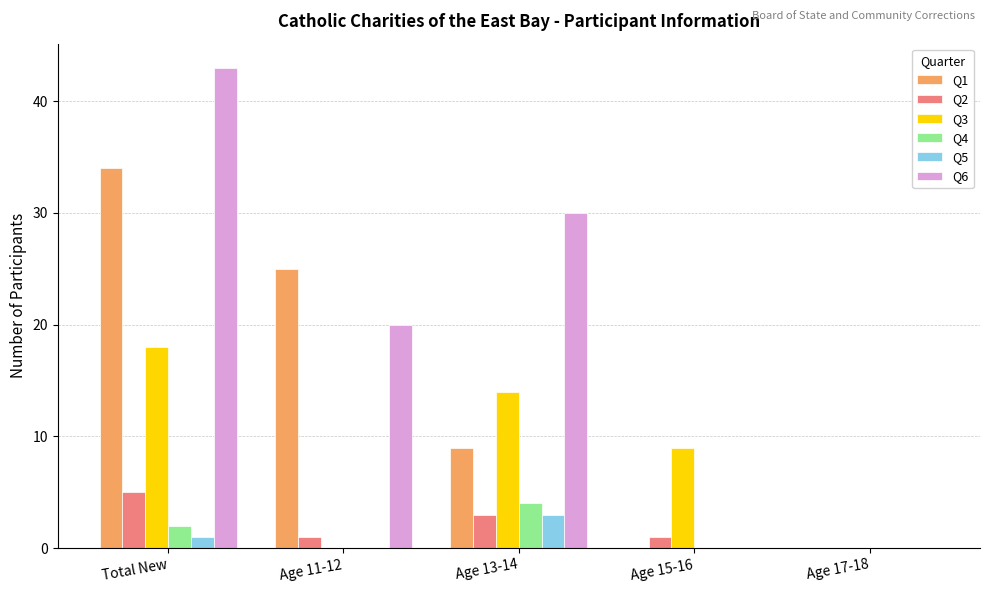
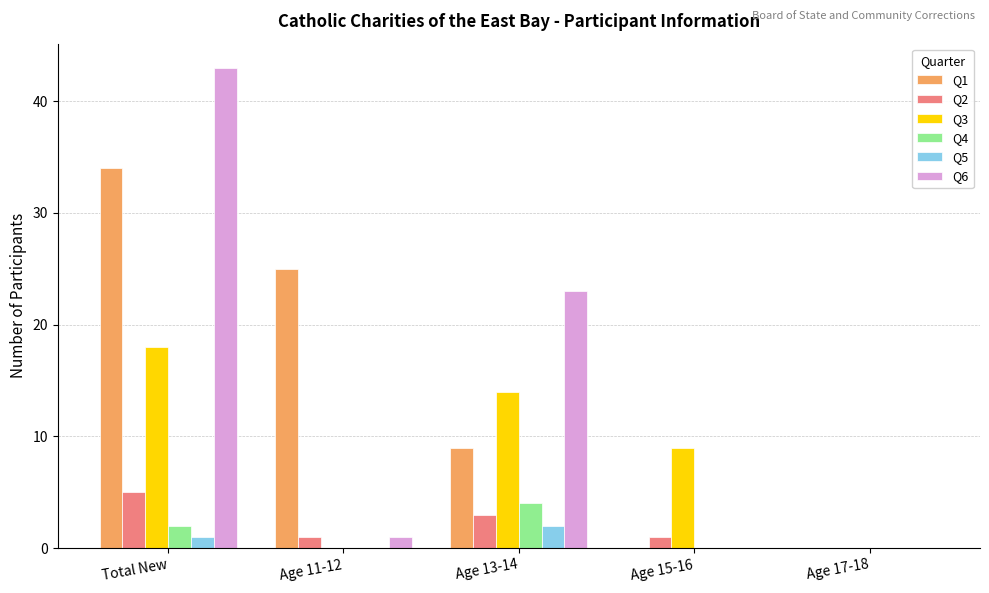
  {
    "Q3": {
      "Total New": 18,
      "Age 11-12": 0,
      "Age 13-14": 14,
      "Age 15-16": 9,
      "Age 17-18": 0
    },
    "Q4": {
      "Total New": 2,
      "Age 11-12": 0,
      "Age 13-14": 4,
      "Age 15-16": 0,
      "Age 17-18": 0
    },
    "Q5": {
      "Total New": 1,
      "Age 11-12": 0,
-     "Age 13-14": 3,
+     "Age 13-14": 2,
      "Age 15-16": 0,
      "Age 17-18": 0
    },
    "Q6": {
      "Total New": 43,
-     "Age 11-12": 20,
-     "Age 13-14": 30,
+     "Age 11-12": 1,
+     "Age 13-14": 23,
      "Age 15-16": 0,
      "Age 17-18": 0
    }
  }
